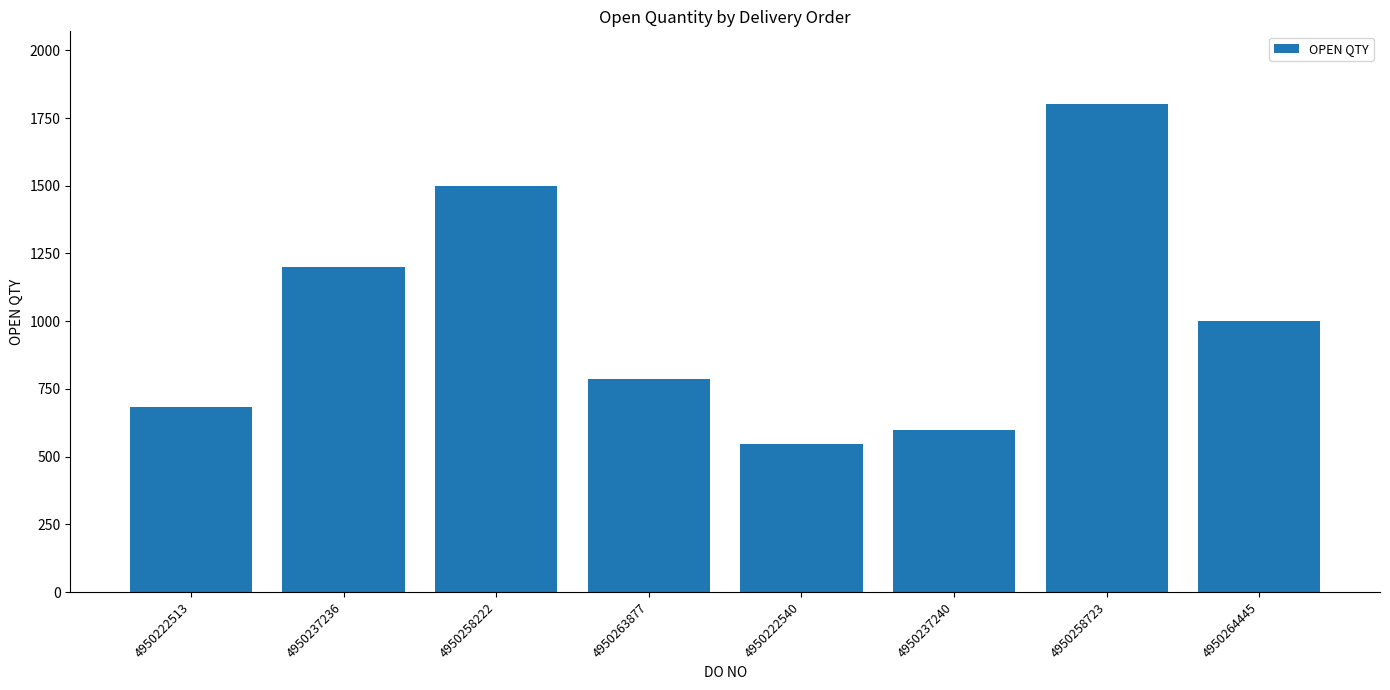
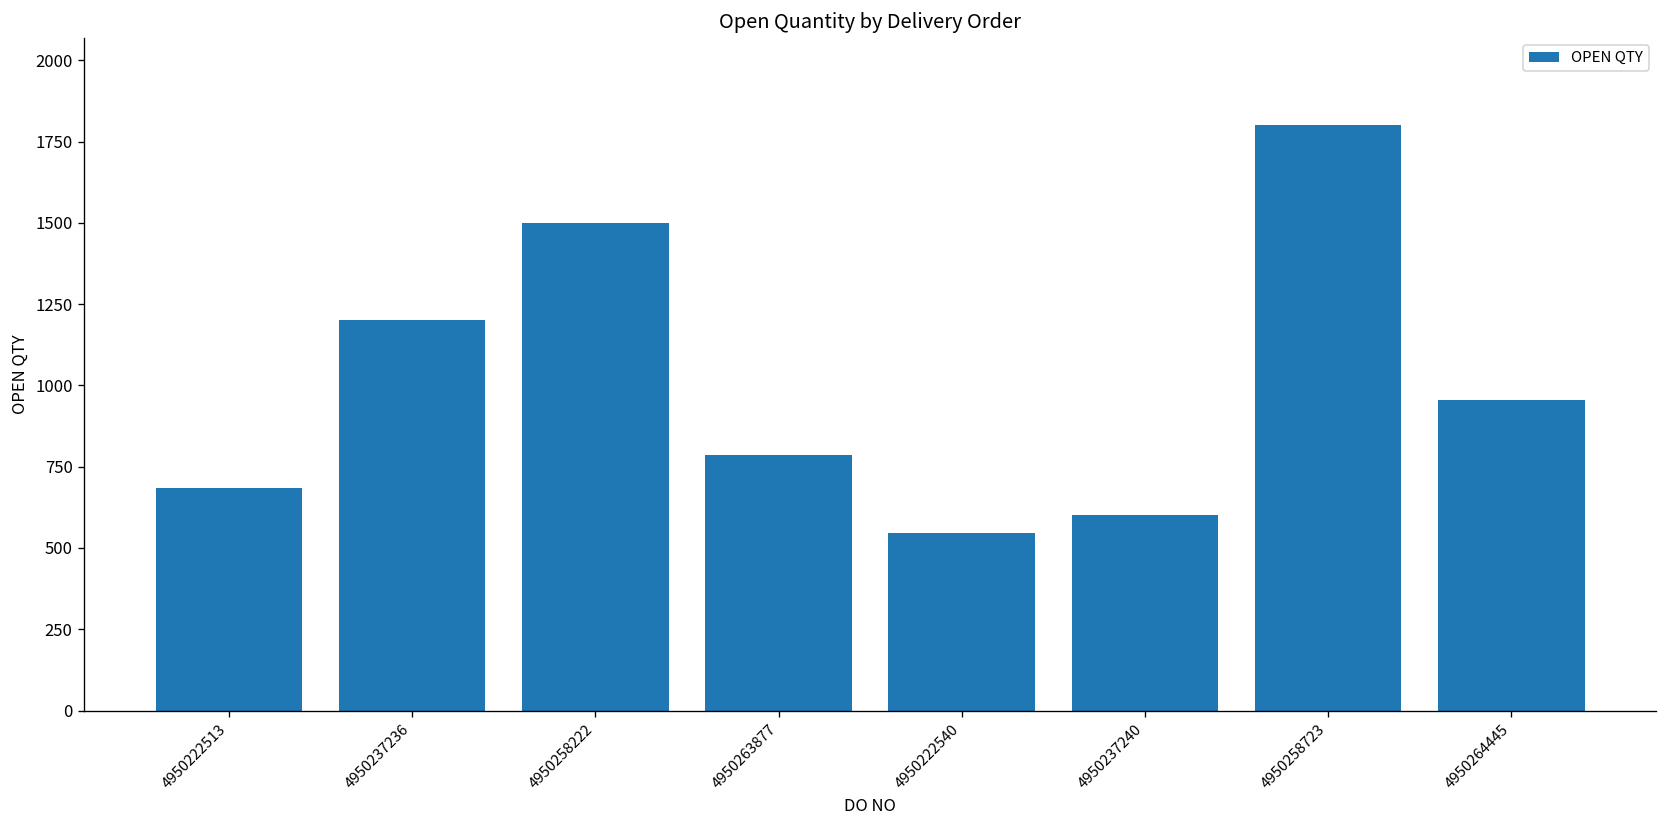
  {
    "4950222513": 680,
    "4950237236": 1200,
    "4950258222": 1500,
    "4950263877": 790,
    "4950222540": 550,
    "4950237240": 600,
    "4950258723": 1800,
-   "4950264445": 1000
+   "4950264445": 950
  }
